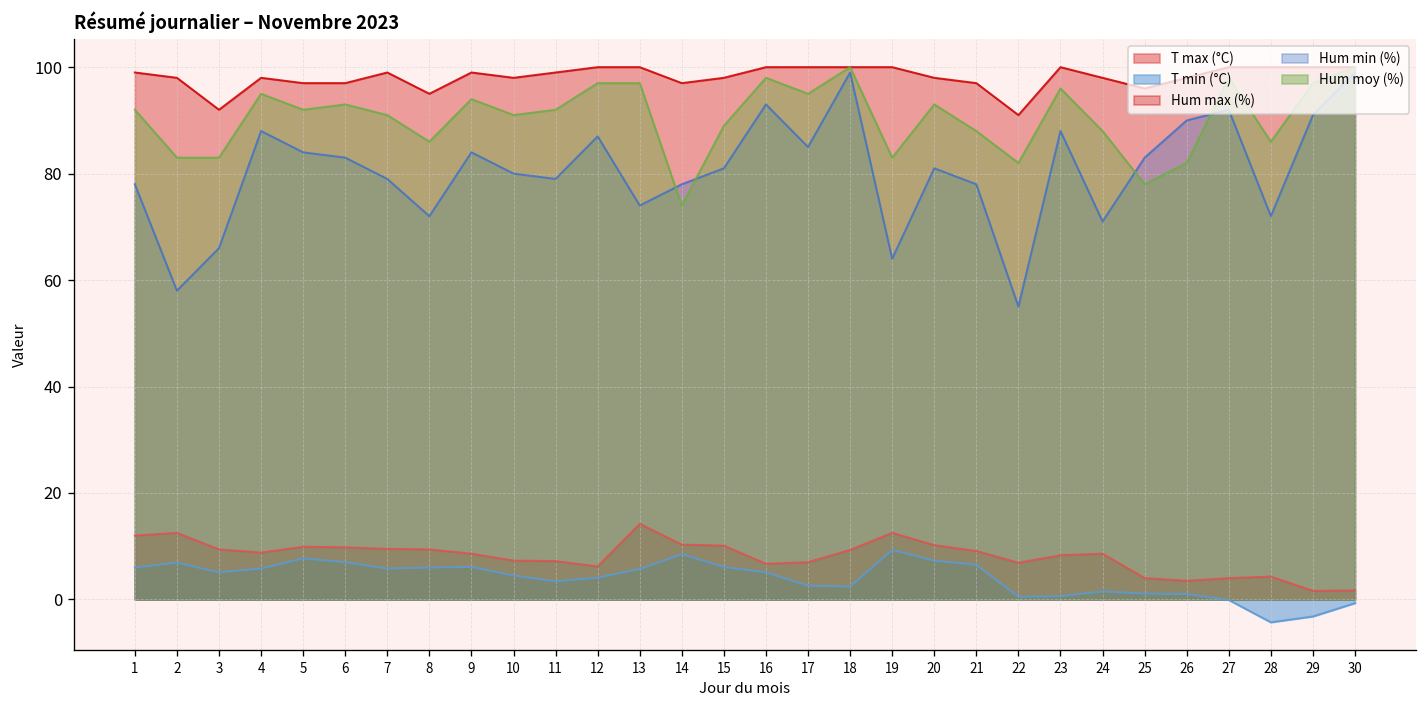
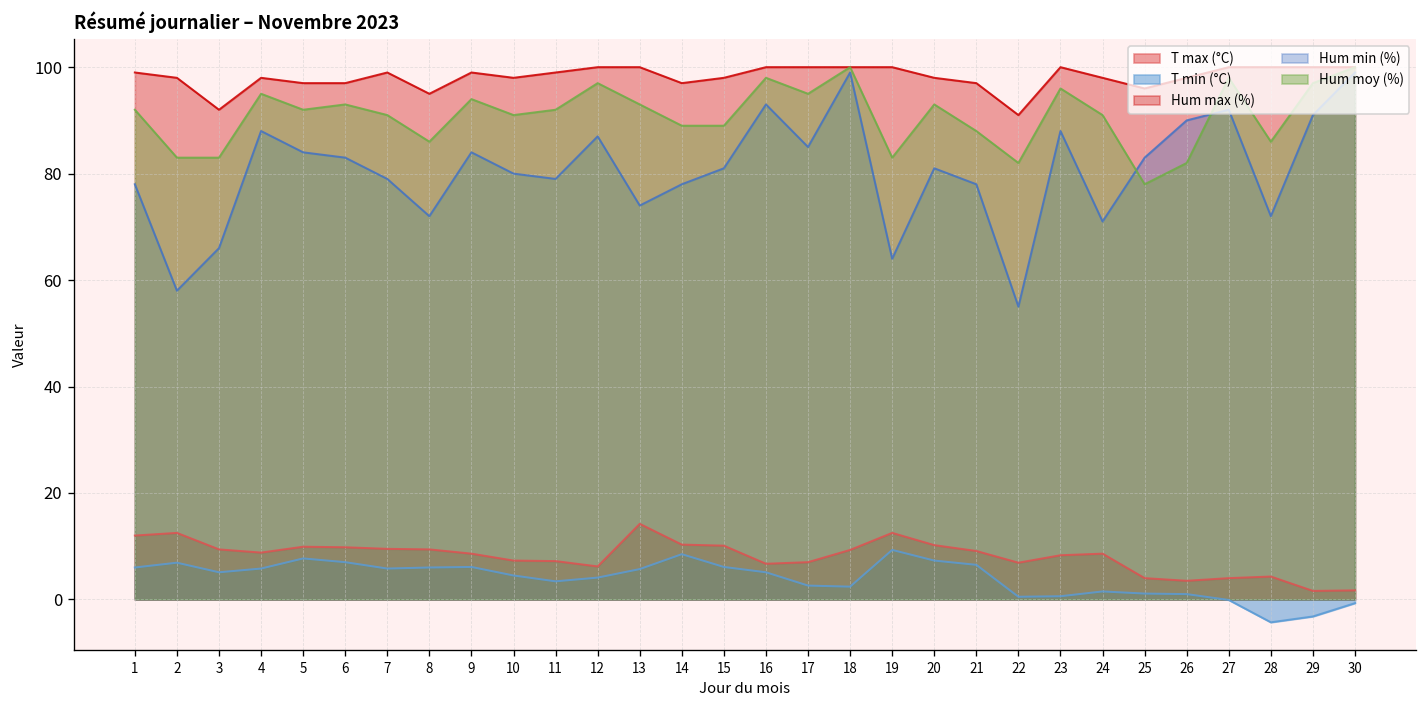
  {
    "Hum moy (%)": {
      "1": 92,
      "2": 83,
      "3": 83,
      "4": 95,
      "5": 92,
      "6": 93,
      "7": 91,
      "8": 86,
      "9": 94,
      "10": 91,
      "11": 92,
      "12": 97,
-     "13": 97,
-     "14": 74,
+     "13": 93,
+     "14": 89,
      "15": 89,
      "16": 98,
      "17": 95,
      "19": 83,
      "20": 93,
      "21": 88,
      "22": 82,
      "23": 96,
-     "24": 88,
+     "24": 91,
      "25": 78,
      "26": 82,
      "28": 86
    }
  }
